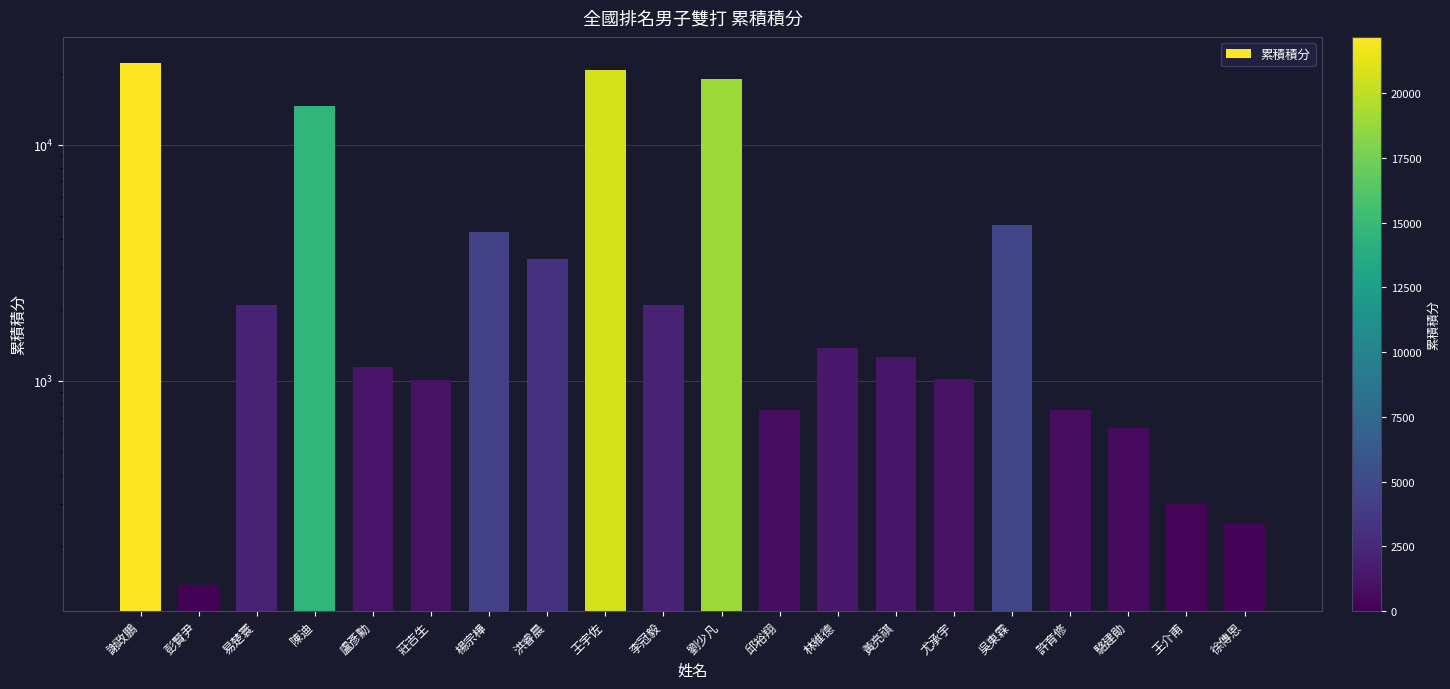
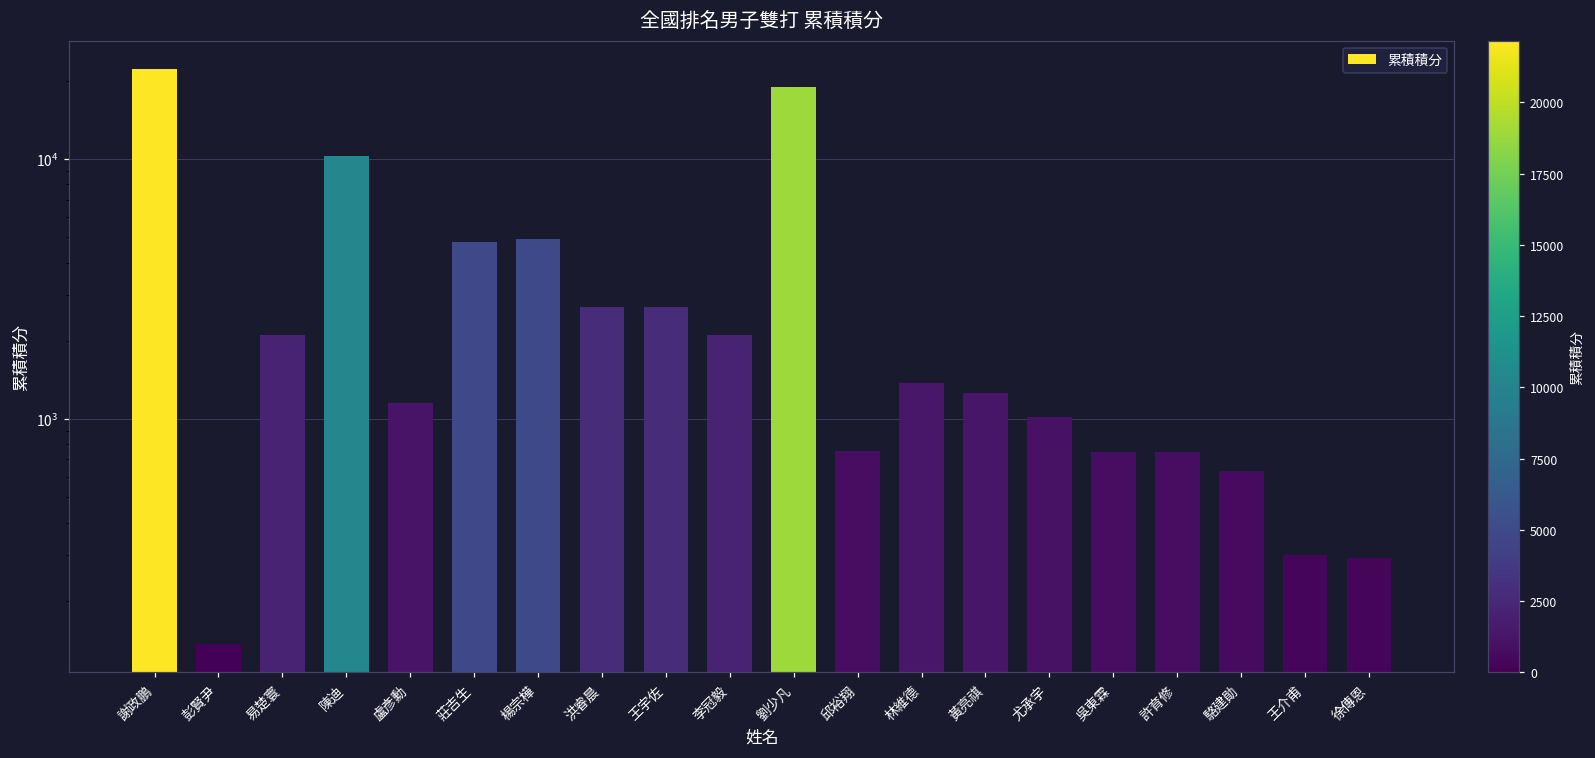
  {
    "謝政鵬": 22000,
    "彭賢尹": 140,
    "易楚寰": 2100,
-   "陳迪": 15000,
+   "陳迪": 10300,
    "盧彥勳": 1200,
-   "莊吉生": 1010,
-   "楊宗樺": 4300,
-   "洪睿晨": 3300,
-   "王宇佐": 21000,
+   "莊吉生": 4800,
+   "楊宗樺": 4900,
+   "洪睿晨": 2700,
+   "王宇佐": 2700,
    "李冠毅": 2100,
    "劉少凡": 19000,
    "邱裕翔": 760,
    "林維德": 1400,
    "黃亮祺": 1300,
    "尤承宇": 1020,
-   "吳東霖": 4600,
+   "吳東霖": 750,
    "許育修": 750,
    "駱建勛": 630,
    "王介甫": 300,
-   "徐傳恩": 250
+   "徐傳恩": 290
  }
